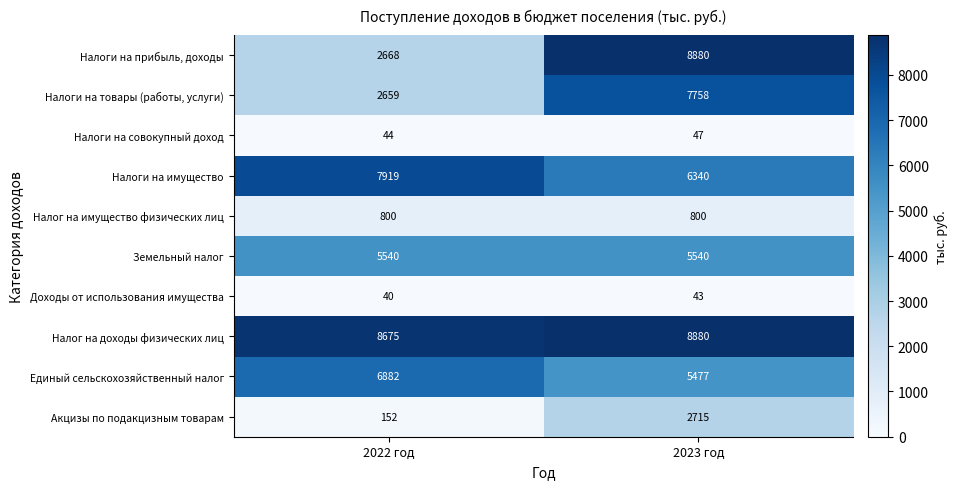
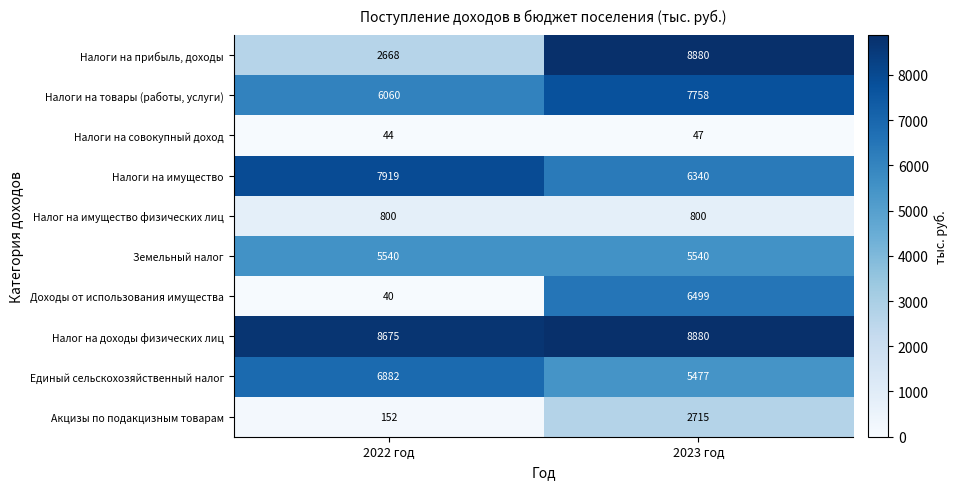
  {
    "Налоги на прибыль, доходы": {
      "2022 год": 2668,
      "2023 год": 8880
    },
    "Налоги на товары (работы, услуги)": {
-     "2022 год": 2659,
+     "2022 год": 6060,
      "2023 год": 7758
    },
    "Налоги на совокупный доход": {
      "2022 год": 44,
      "2023 год": 47
    },
    "Налоги на имущество": {
      "2022 год": 7919,
      "2023 год": 6340
    },
    "Налог на имущество физических лиц": {
      "2022 год": 800,
      "2023 год": 800
    },
    "Земельный налог": {
      "2022 год": 5540,
      "2023 год": 5540
    },
    "Доходы от использования имущества": {
      "2022 год": 40,
-     "2023 год": 43
+     "2023 год": 6499
    },
    "Налог на доходы физических лиц": {
      "2022 год": 8675,
      "2023 год": 8880
    },
    "Единый сельскохозяйственный налог": {
      "2022 год": 6882,
      "2023 год": 5477
    },
    "Акцизы по подакцизным товарам": {
      "2022 год": 152,
      "2023 год": 2715
    }
  }
